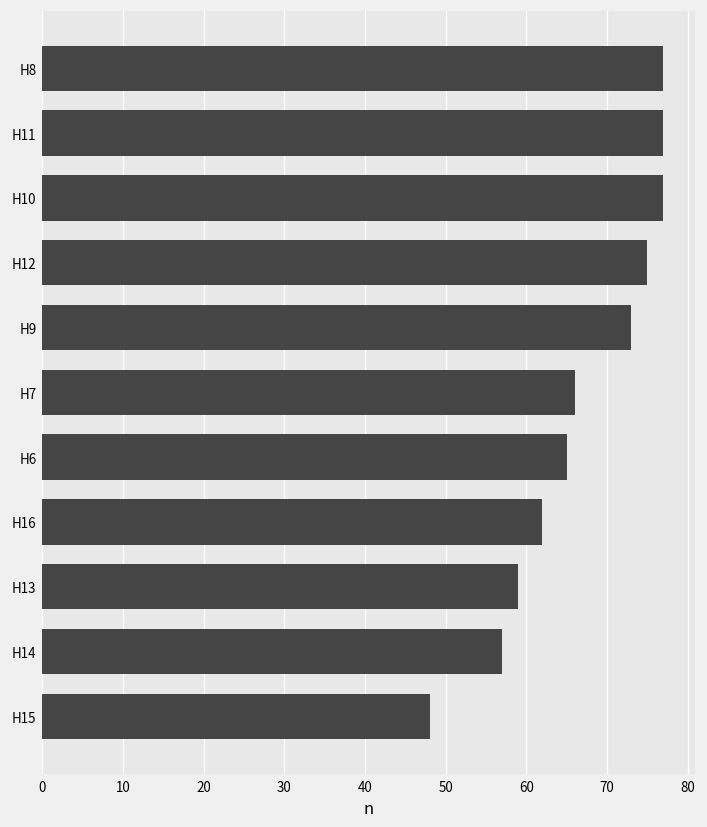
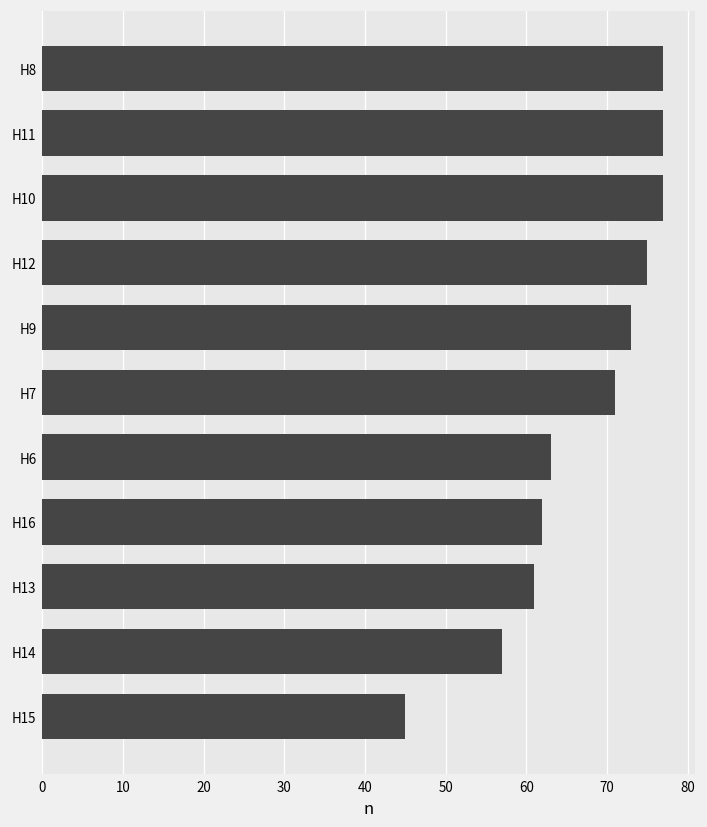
  {
    "H8": 77,
    "H11": 77,
    "H10": 77,
    "H12": 75,
    "H9": 73,
-   "H7": 66,
-   "H6": 65,
+   "H7": 71,
+   "H6": 63,
    "H16": 62,
-   "H13": 59,
+   "H13": 61,
    "H14": 57,
-   "H15": 48
+   "H15": 45
  }
